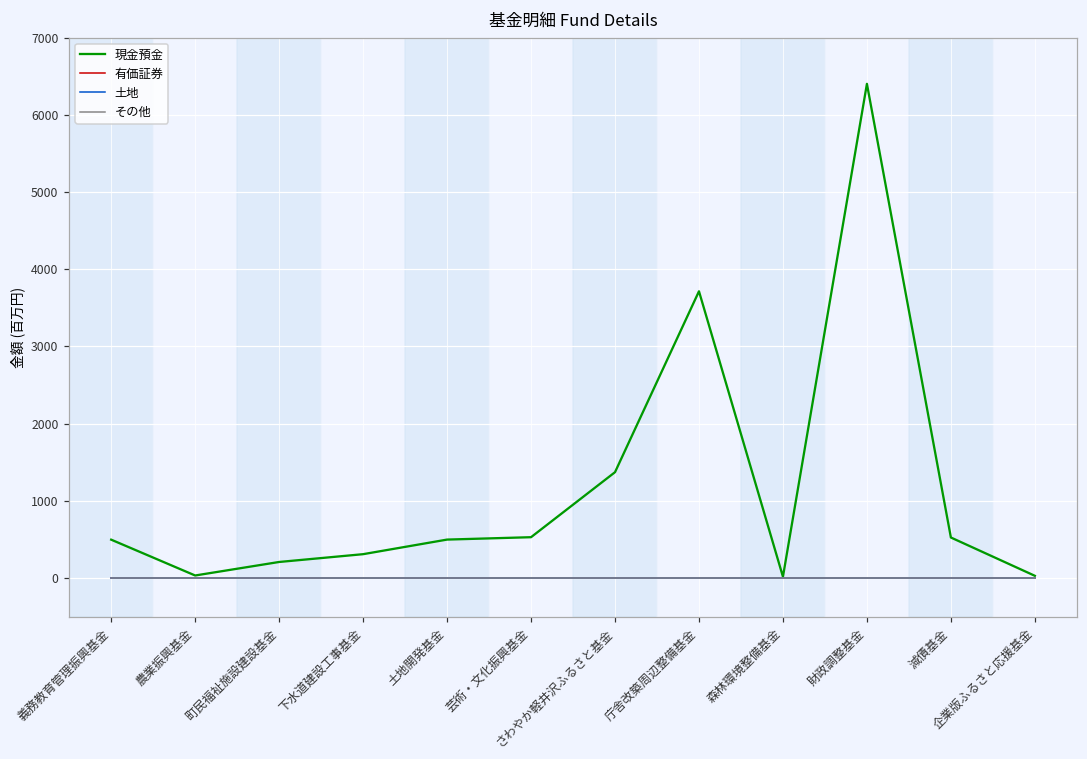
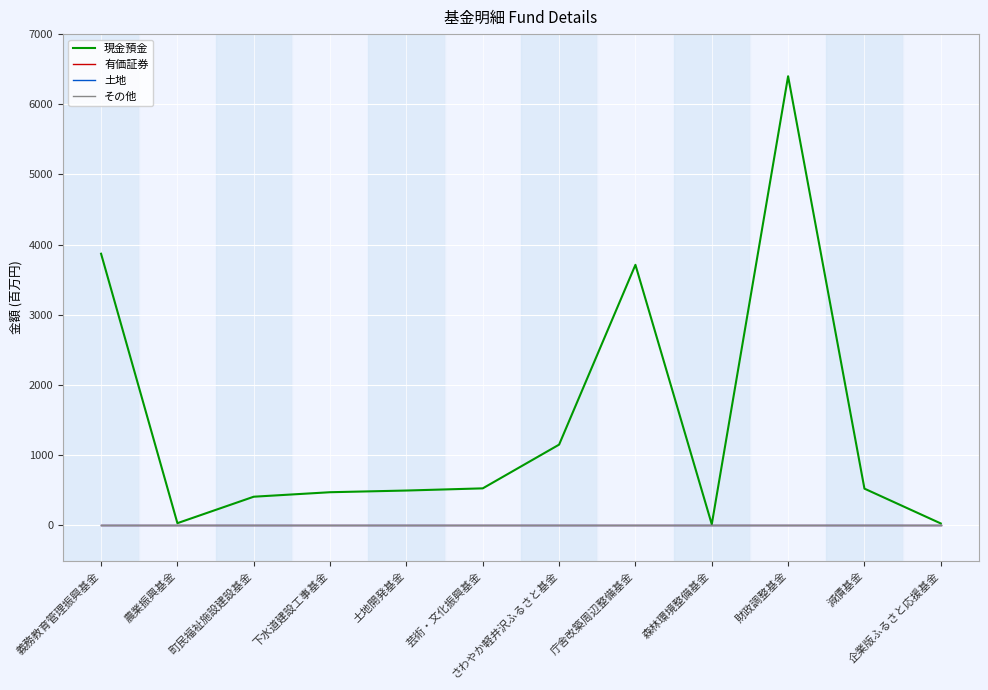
  {
    "現金預金": {
-     "義務教育管理振興基金": 500,
-     "町民福祉施設建設基金": 200,
-     "下水道建設工事基金": 300,
+     "義務教育管理振興基金": 3900,
+     "町民福祉施設建設基金": 400,
+     "下水道建設工事基金": 500,
      "土地開発基金": 500,
      "芸術・文化振興基金": 500,
-     "さわやか軽井沢ふるさと基金": 1400,
+     "さわやか軽井沢ふるさと基金": 1200,
      "庁舎改築周辺整備基金": 3700,
      "財政調整基金": 6400,
      "減債基金": 500
    },
    "その他": {
      "義務教育管理振興基金": 0,
      "町民福祉施設建設基金": 0,
      "下水道建設工事基金": 0,
      "土地開発基金": 0,
      "芸術・文化振興基金": 0,
      "さわやか軽井沢ふるさと基金": 0,
      "庁舎改築周辺整備基金": 0,
      "財政調整基金": 0,
      "減債基金": 0
    }
  }
